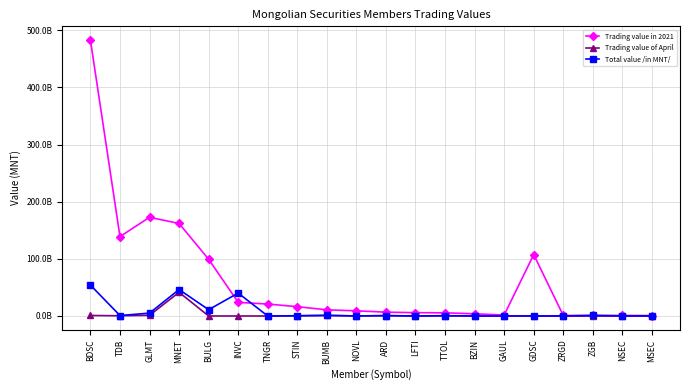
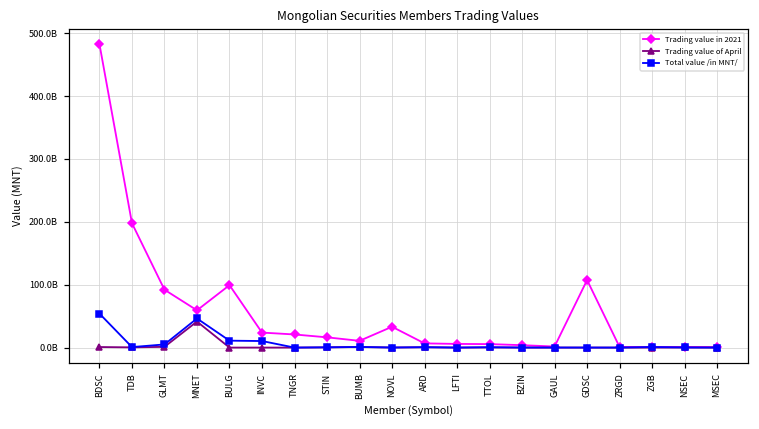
  {
    "Trading value in 2021": {
      "BDSC": 480000000000,
-     "TDB": 140000000000,
-     "GLMT": 170000000000,
-     "MNET": 160000000000,
+     "TDB": 200000000000,
+     "GLMT": 90000000000,
+     "MNET": 60000000000,
      "BULG": 100000000000,
      "INVC": 20000000000,
      "TNGR": 20000000000,
      "STIN": 20000000000,
      "BUMB": 10000000000,
-     "NOVL": 10000000000,
+     "NOVL": 30000000000,
      "ARD": 10000000000,
      "LFTI": 10000000000,
      "TTOL": 10000000000,
      "GDSC": 110000000000
    },
    "Trading value of April": {
      "BDSC": 0,
      "MNET": 40000000000,
      "BULG": 0,
      "INVC": 0
    },
    "Total value /in MNT/": {
      "BDSC": 50000000000,
      "MNET": 50000000000,
      "BULG": 10000000000,
-     "INVC": 40000000000
+     "INVC": 10000000000
    }
  }
